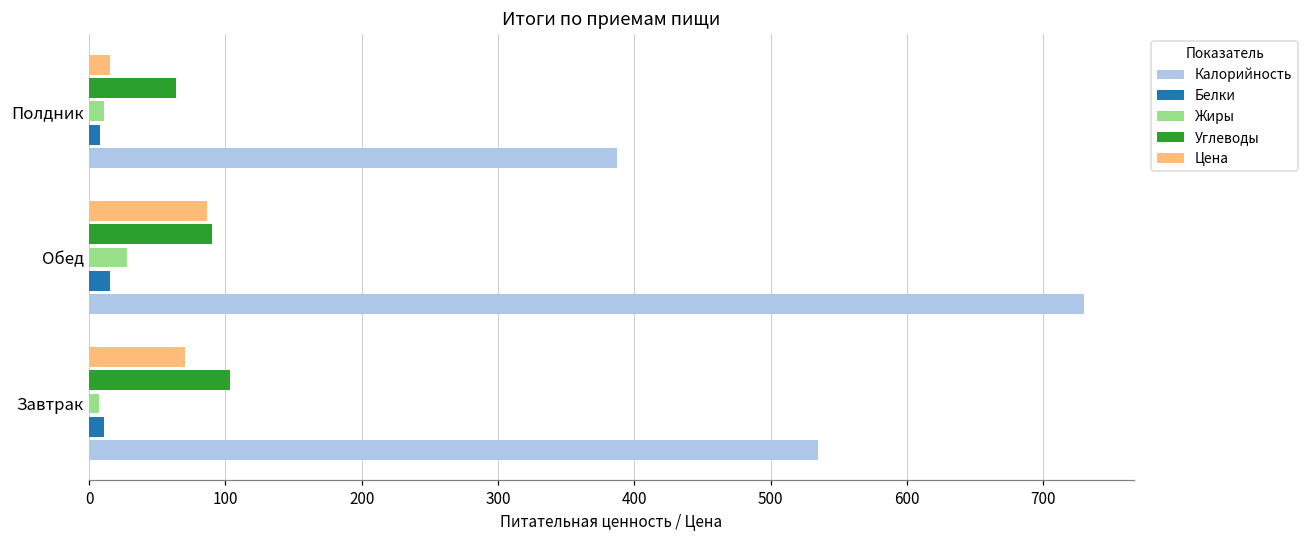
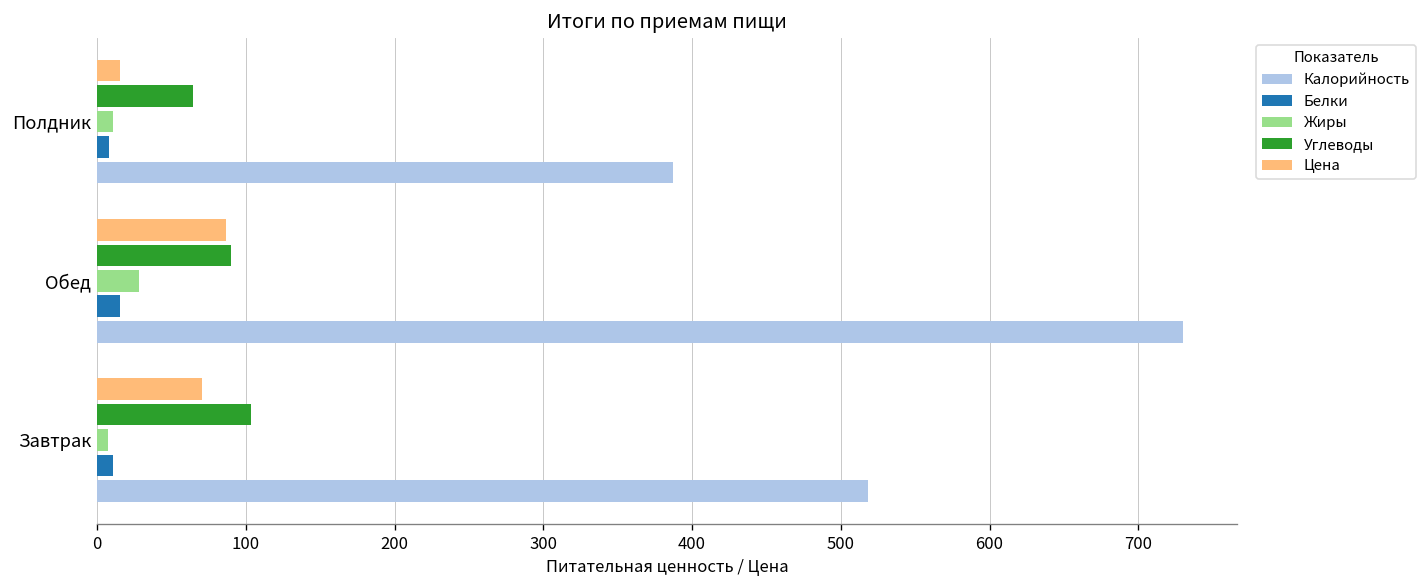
  {
    "Калорийность": {
      "Полдник": 387,
      "Обед": 730,
-     "Завтрак": 534
+     "Завтрак": 518
    },
    "Белки": {
      "Полдник": 8,
      "Обед": 16,
      "Завтрак": 11
    },
    "Жиры": {
      "Полдник": 11,
      "Обед": 28,
      "Завтрак": 7
    },
    "Углеводы": {
      "Полдник": 64,
      "Обед": 90,
      "Завтрак": 104
    },
    "Цена": {
      "Полдник": 15,
      "Обед": 87,
      "Завтрак": 70
    }
  }
